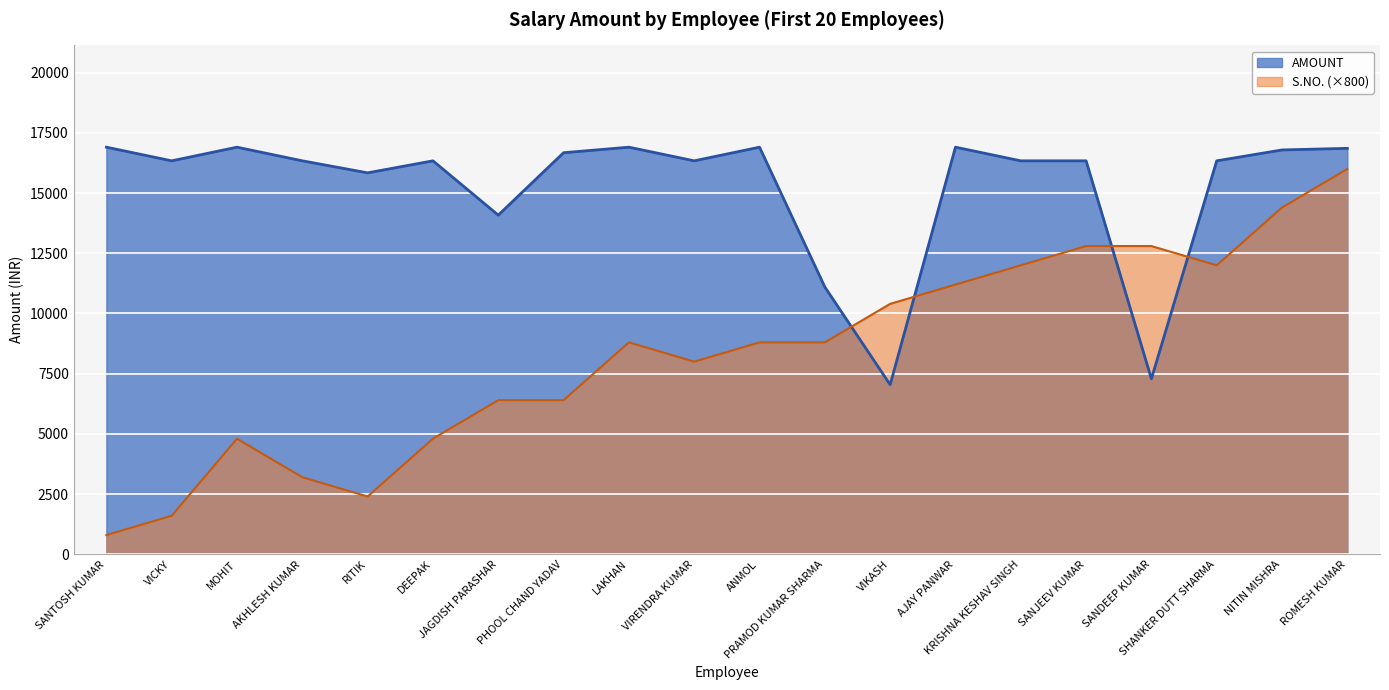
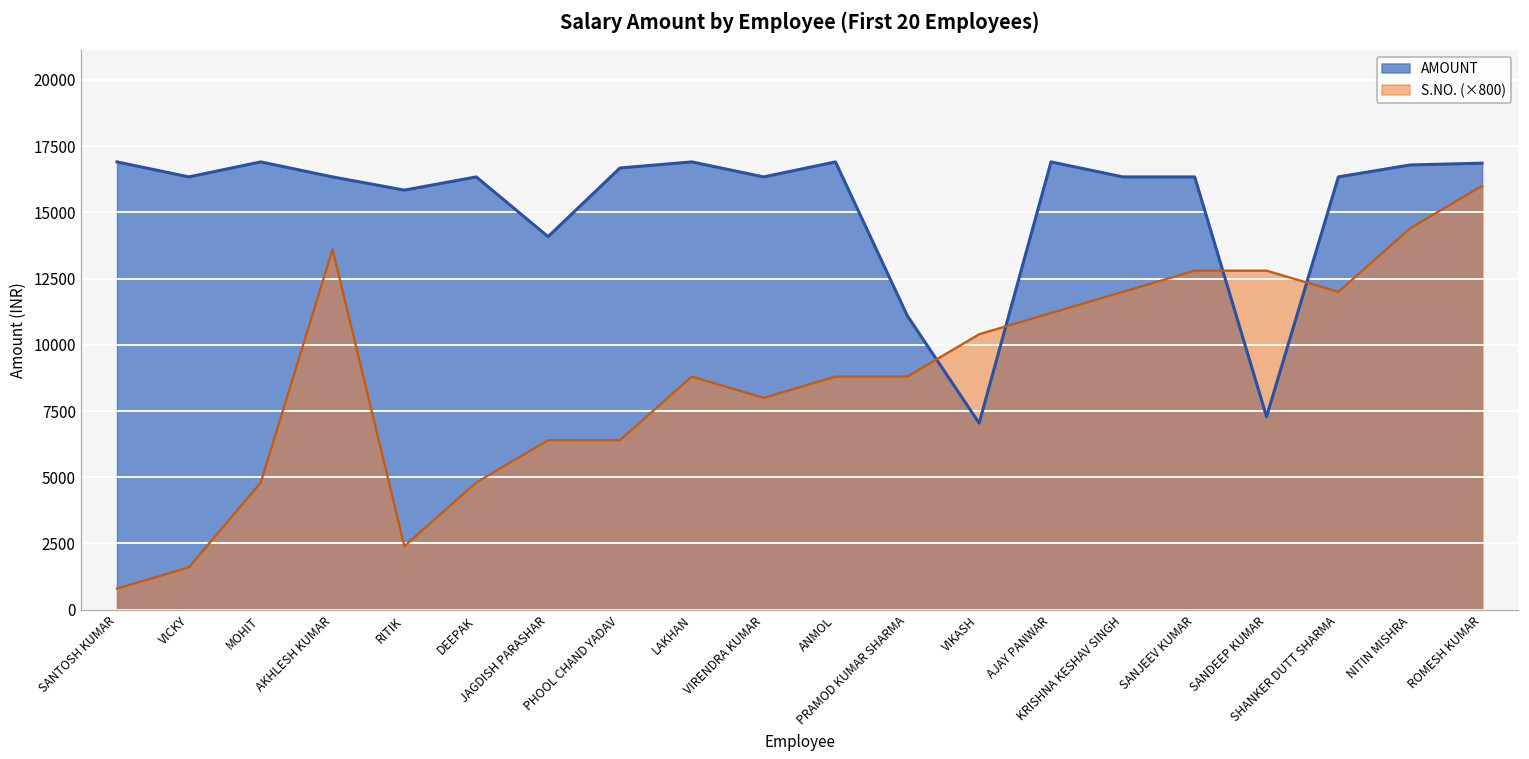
  {
    "AMOUNT": {
      "SANTOSH KUMAR": 16900,
      "VICKY": 16300,
      "MOHIT": 16900,
      "AKHLESH KUMAR": 16300,
      "RITIK": 15800,
      "DEEPAK": 16300,
      "JAGDISH PARASHAR": 14100,
      "PHOOL CHAND YADAV": 16700,
      "LAKHAN": 16900,
      "VIRENDRA KUMAR": 16300,
      "ANMOL": 16900,
      "PRAMOD KUMAR SHARMA": 11100,
      "VIKASH": 7000,
      "AJAY PANWAR": 16900,
      "KRISHNA KESHAV SINGH": 16300,
      "SANJEEV KUMAR": 16300,
      "SANDEEP KUMAR": 7300,
      "SHANKER DUTT SHARMA": 16300,
      "NITIN MISHRA": 16800,
      "ROMESH KUMAR": 16900
    },
    "S.NO. (×800)": {
      "SANTOSH KUMAR": 800,
      "VICKY": 1600,
      "MOHIT": 4800,
-     "AKHLESH KUMAR": 3200,
+     "AKHLESH KUMAR": 13600,
      "RITIK": 2400,
      "DEEPAK": 4800,
      "JAGDISH PARASHAR": 6400,
      "PHOOL CHAND YADAV": 6400,
      "LAKHAN": 8800,
      "VIRENDRA KUMAR": 8000,
      "ANMOL": 8800,
      "PRAMOD KUMAR SHARMA": 8800,
      "VIKASH": 10400,
      "AJAY PANWAR": 11200,
      "KRISHNA KESHAV SINGH": 12000,
      "SANJEEV KUMAR": 12800,
      "SANDEEP KUMAR": 12800,
      "SHANKER DUTT SHARMA": 12000,
      "NITIN MISHRA": 14400,
      "ROMESH KUMAR": 16000
    }
  }
